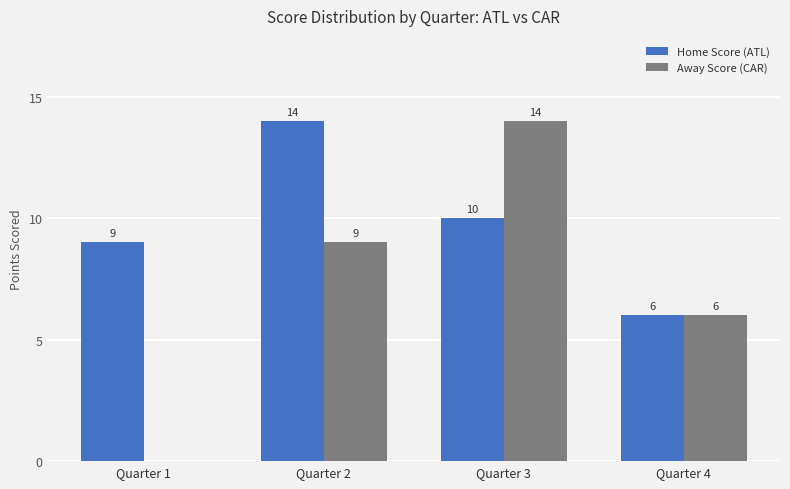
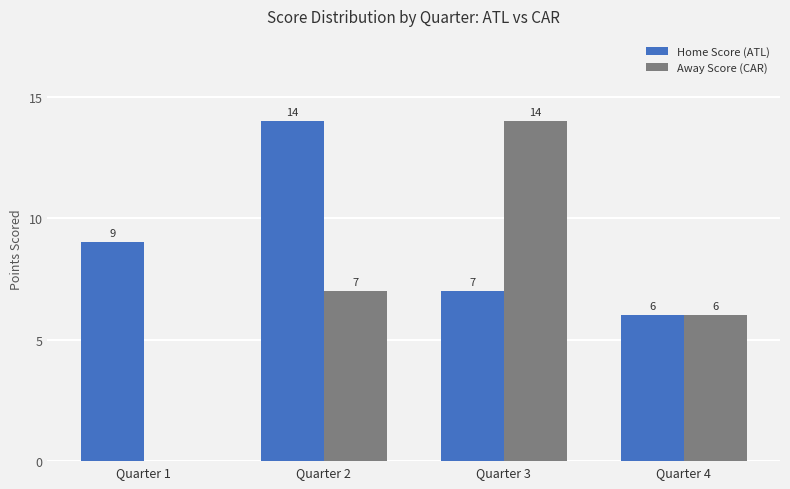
  {
    "Home Score (ATL)": {
      "Quarter 1": 9,
      "Quarter 2": 14,
-     "Quarter 3": 10,
+     "Quarter 3": 7,
      "Quarter 4": 6
    },
    "Away Score (CAR)": {
-     "Quarter 2": 9,
+     "Quarter 2": 7,
      "Quarter 3": 14,
      "Quarter 4": 6
    }
  }
